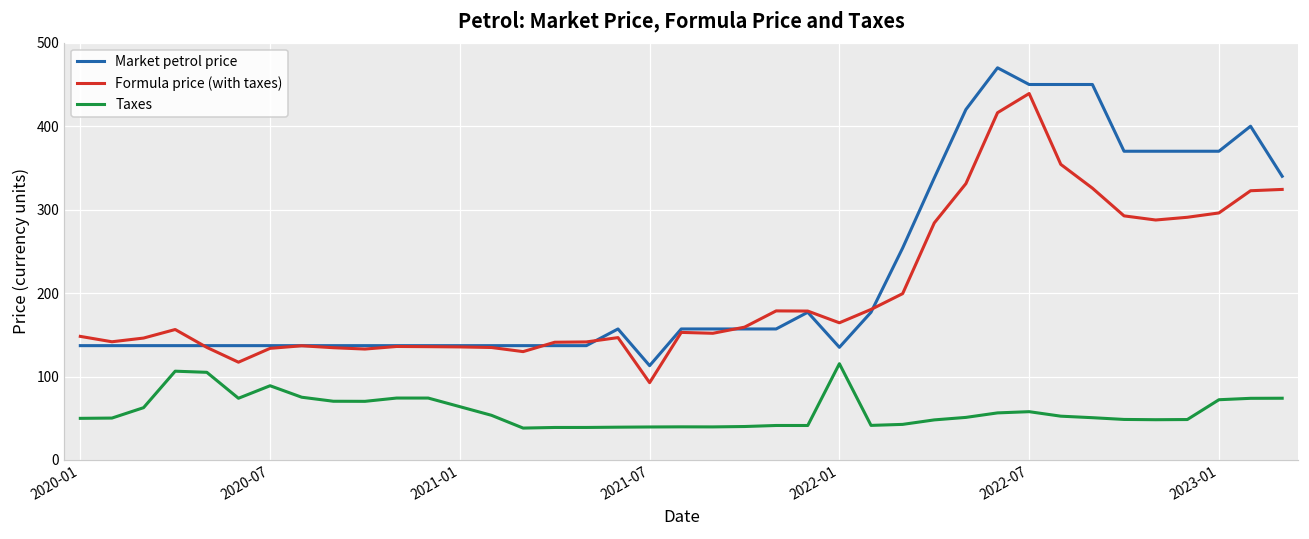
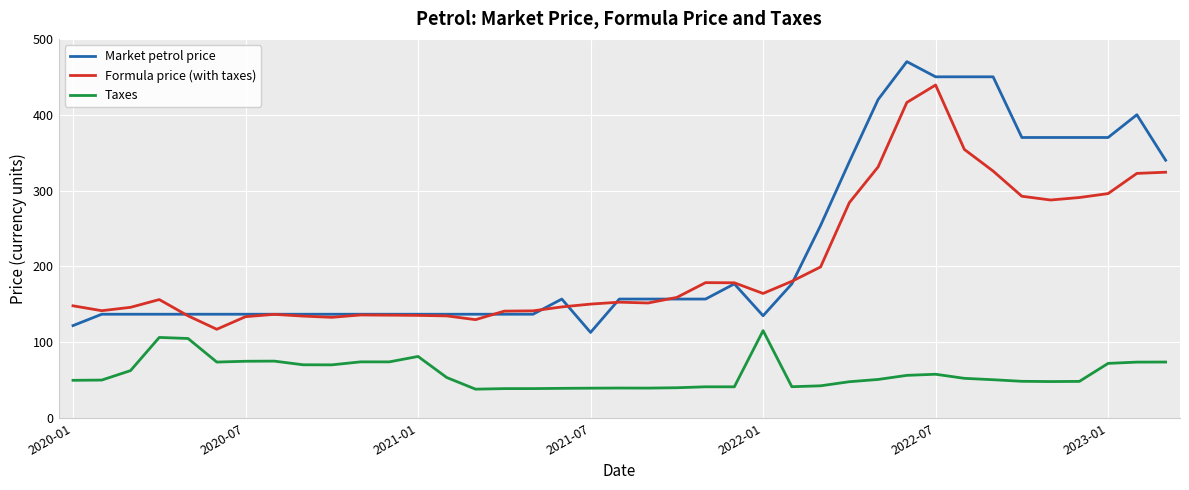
  {
    "Market petrol price": {
-     "2020-01": 140,
+     "2020-01": 120,
      "2021-07": 110,
      "2022-01": 140,
      "2022-07": 450,
      "2023-01": 370
    },
    "Formula price (with taxes)": {
      "2020-01": 150,
-     "2021-07": 90,
+     "2021-07": 150,
      "2022-01": 160,
      "2022-07": 440,
      "2023-01": 300
    },
    "Taxes": {
      "2020-01": 50,
-     "2020-07": 90,
-     "2021-01": 60,
+     "2020-07": 70,
+     "2021-01": 80,
      "2021-07": 40,
      "2022-01": 120,
      "2022-07": 60,
      "2023-01": 70
    }
  }
